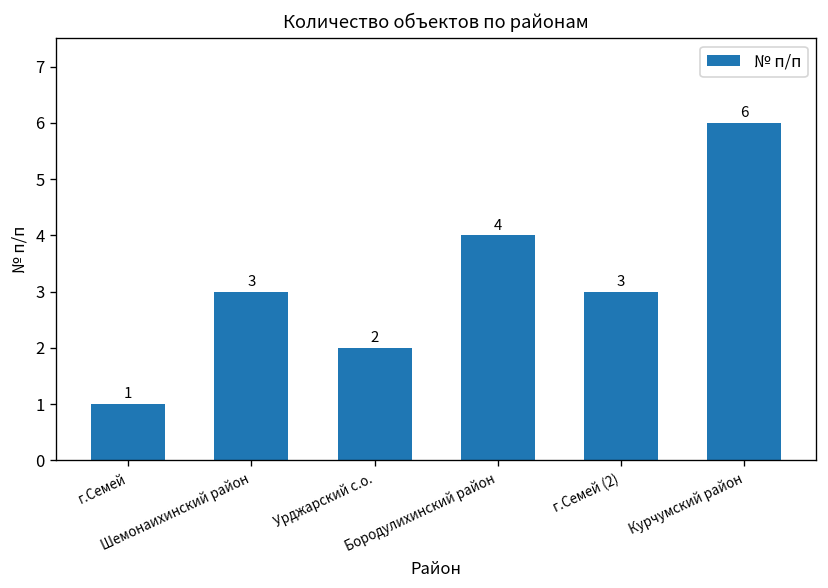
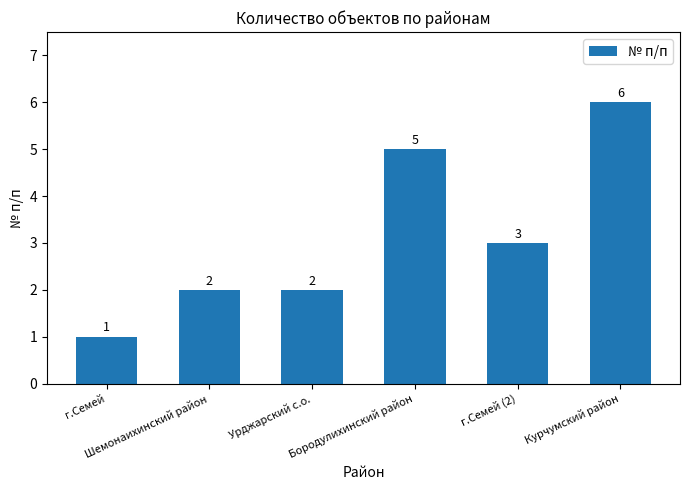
  {
    "г.Семей": 1,
-   "Шемонаихинский район": 3,
+   "Шемонаихинский район": 2,
    "Урджарский с.о.": 2,
-   "Бородулихинский район": 4,
+   "Бородулихинский район": 5,
    "г.Семей (2)": 3,
    "Курчумский район": 6
  }
